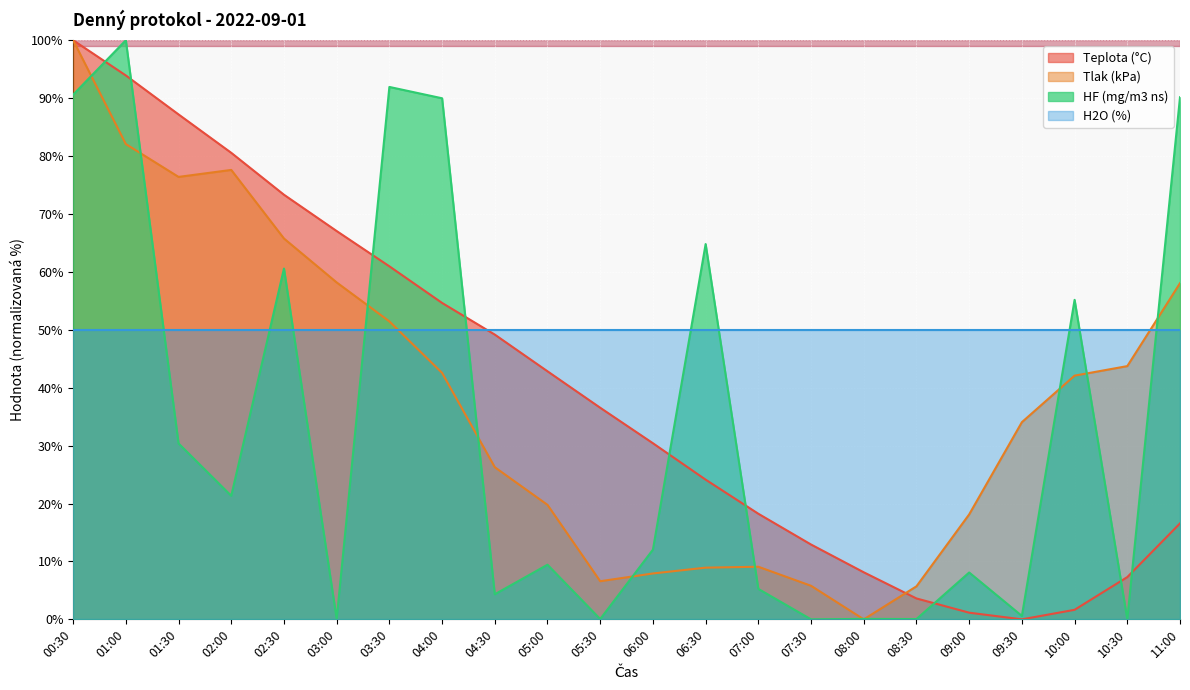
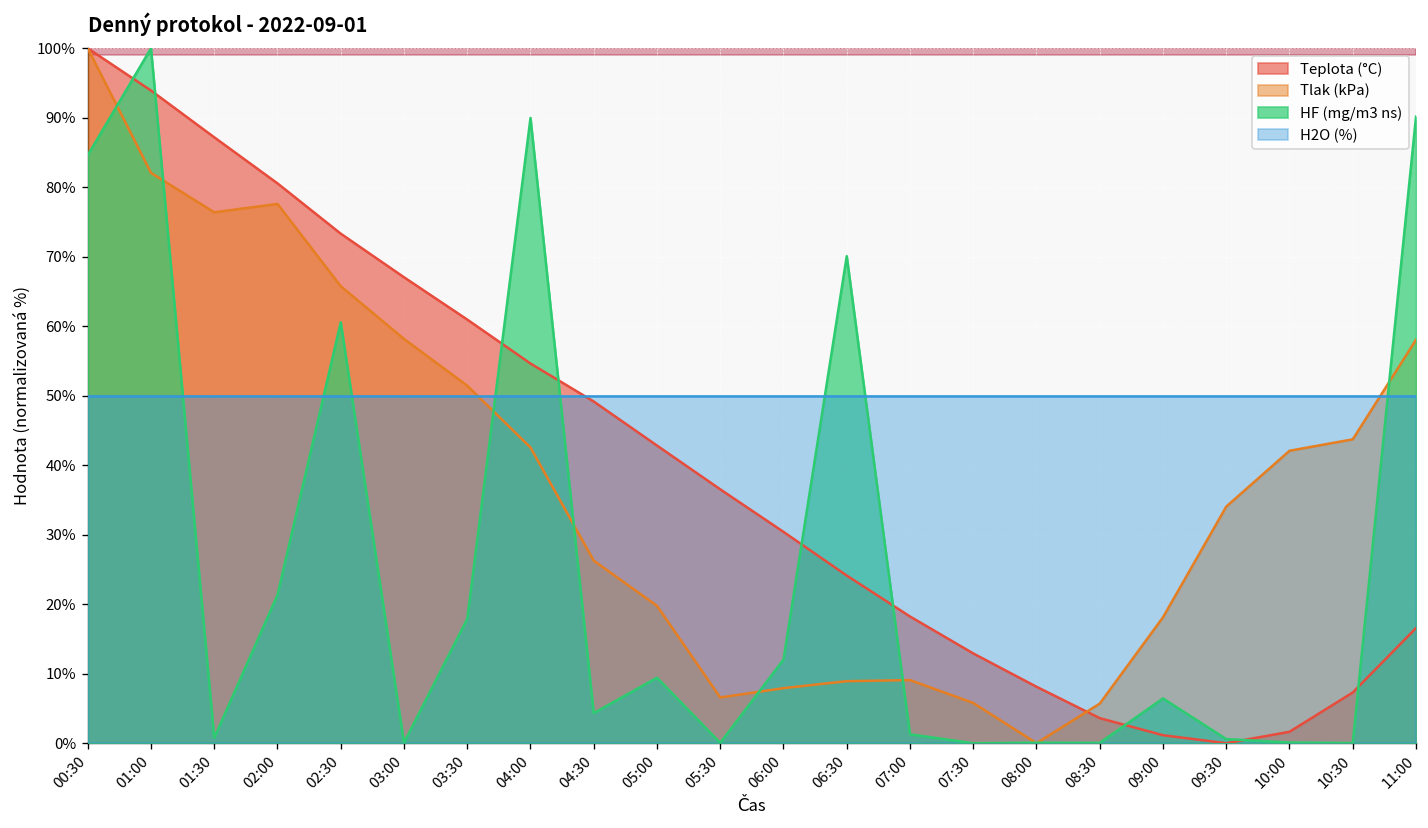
  {
    "HF (mg/m3 ns)": {
-     "00:30": "91%",
+     "00:30": "85%",
      "01:00": "100%",
-     "01:30": "30%",
+     "01:30": "1%",
      "02:00": "21%",
      "02:30": "61%",
      "03:00": "0%",
-     "03:30": "92%",
+     "03:30": "18%",
      "04:00": "90%",
      "04:30": "4%",
      "05:00": "9%",
      "05:30": "0%",
      "06:00": "12%",
-     "06:30": "65%",
-     "07:00": "5%",
+     "06:30": "70%",
+     "07:00": "1%",
      "07:30": "0%",
      "08:30": "0%",
-     "09:00": "8%",
+     "09:00": "6%",
      "09:30": "1%",
-     "10:00": "55%",
+     "10:00": "0%",
      "10:30": "0%",
      "11:00": "90%"
    },
    "H2O (%)": {
      "00:30": "50%",
      "01:00": "50%",
      "01:30": "50%",
      "02:00": "50%",
      "02:30": "50%",
      "03:00": "50%",
      "03:30": "50%",
      "04:00": "50%",
      "04:30": "50%",
      "05:00": "50%",
      "05:30": "50%",
      "06:00": "50%",
      "06:30": "50%",
      "07:00": "50%",
      "07:30": "50%",
      "08:00": "50%",
      "08:30": "50%",
      "09:00": "50%",
      "09:30": "50%",
      "10:00": "50%",
      "10:30": "50%",
      "11:00": "50%"
    }
  }
